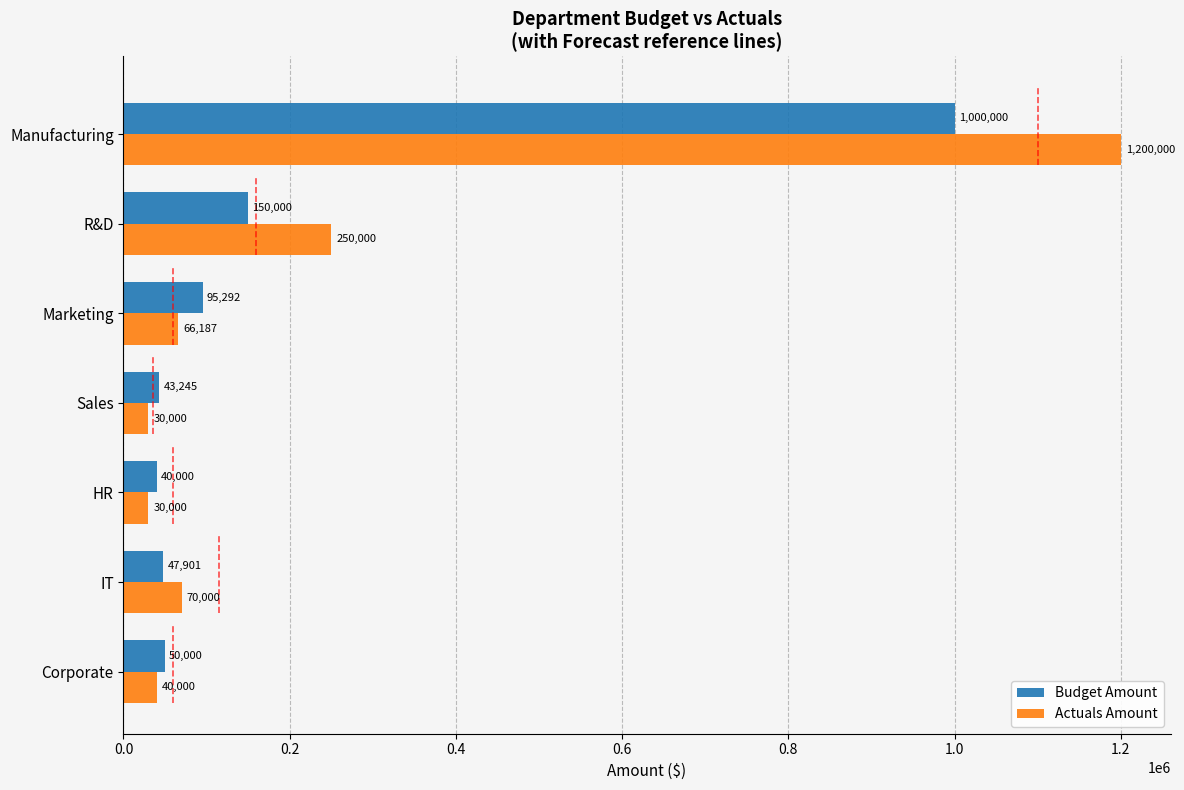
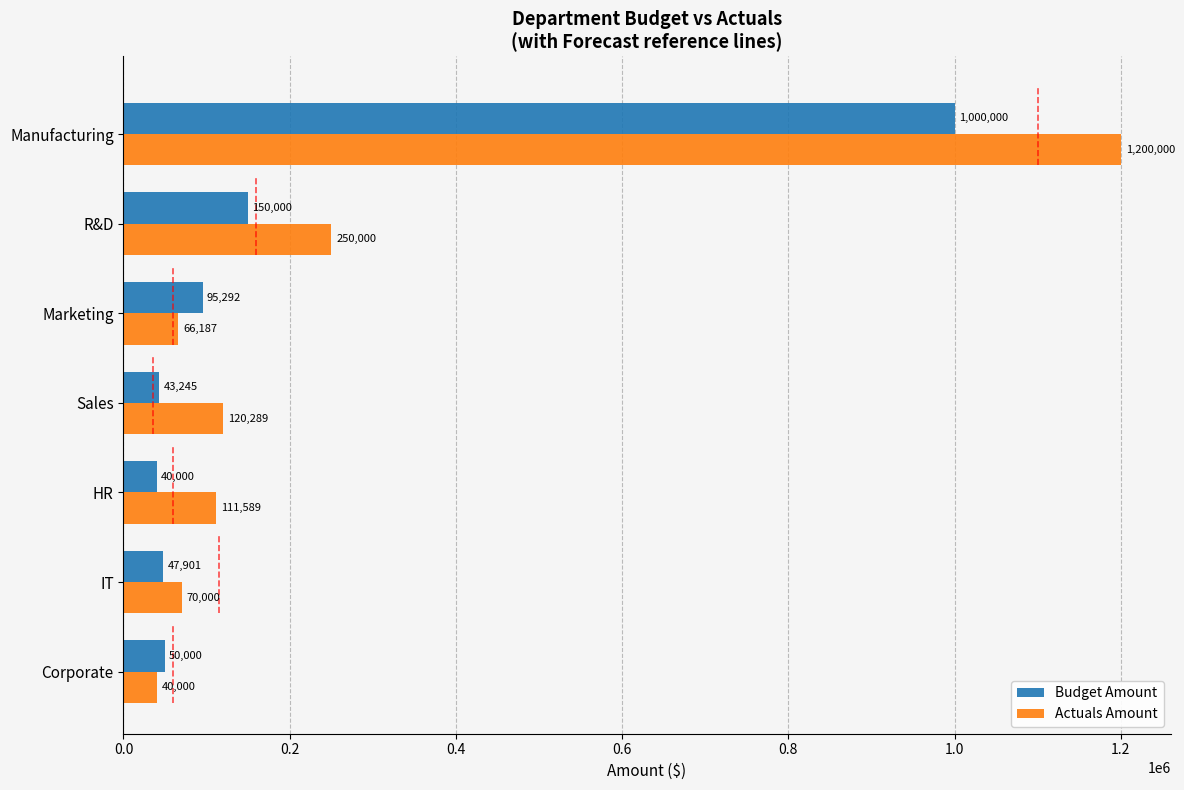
  {
    "Budget Amount": {
      "Manufacturing": "1,000,000",
      "R&D": "150,000",
      "Marketing": "95,292",
      "Sales": "43,245",
      "HR": "40,000",
      "IT": "47,901",
      "Corporate": "50,000"
    },
    "Actuals Amount": {
      "Manufacturing": "1,200,000",
      "R&D": "250,000",
      "Marketing": "66,187",
-     "Sales": "30,000",
-     "HR": "30,000",
+     "Sales": "120,289",
+     "HR": "111,589",
      "IT": "70,000",
      "Corporate": "40,000"
    }
  }
